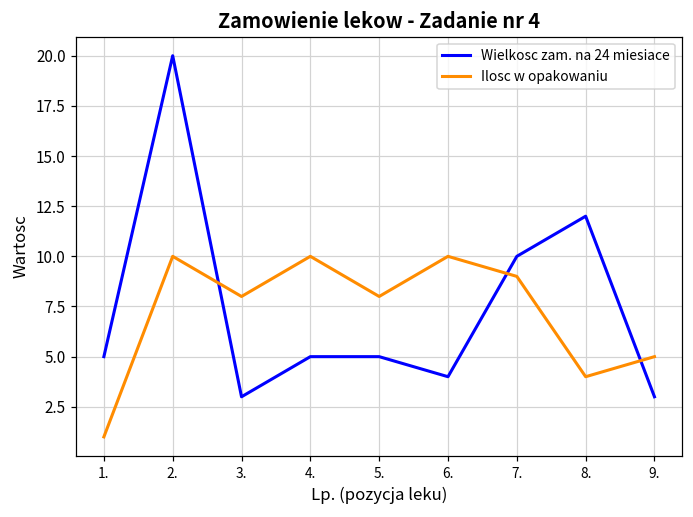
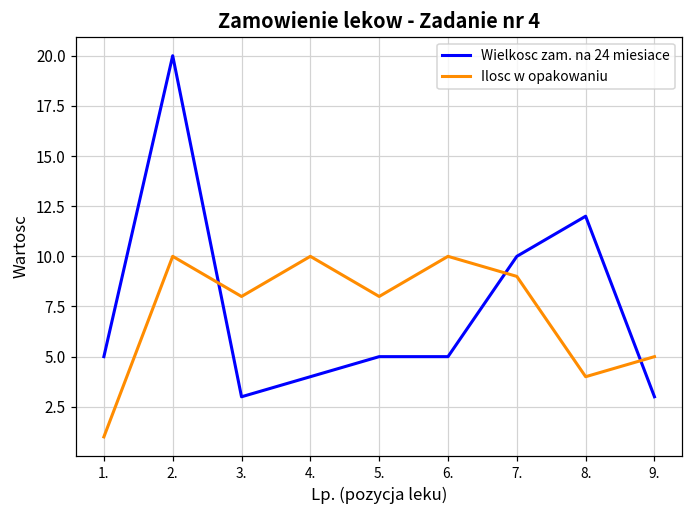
  {
    "Wielkosc zam. na 24 miesiace": {
      "1.": 5,
      "2.": 20,
      "3.": 3,
-     "4.": 5,
+     "4.": 4,
      "5.": 5,
-     "6.": 4,
+     "6.": 5,
      "7.": 10,
      "8.": 12,
      "9.": 3
    },
    "Ilosc w opakowaniu": {
      "1.": 1,
      "2.": 10,
      "3.": 8,
      "4.": 10,
      "5.": 8,
      "6.": 10,
      "7.": 9,
      "8.": 4,
      "9.": 5
    }
  }
